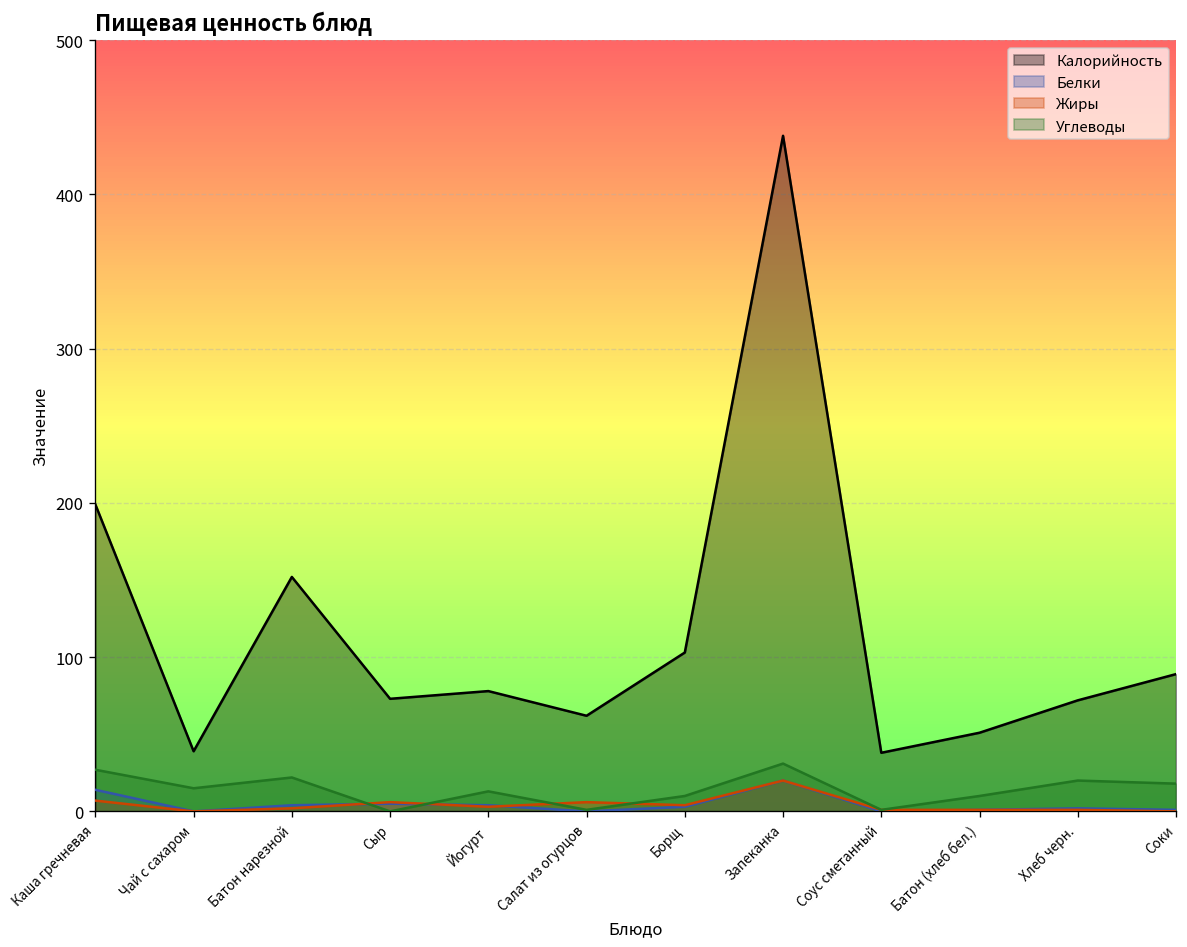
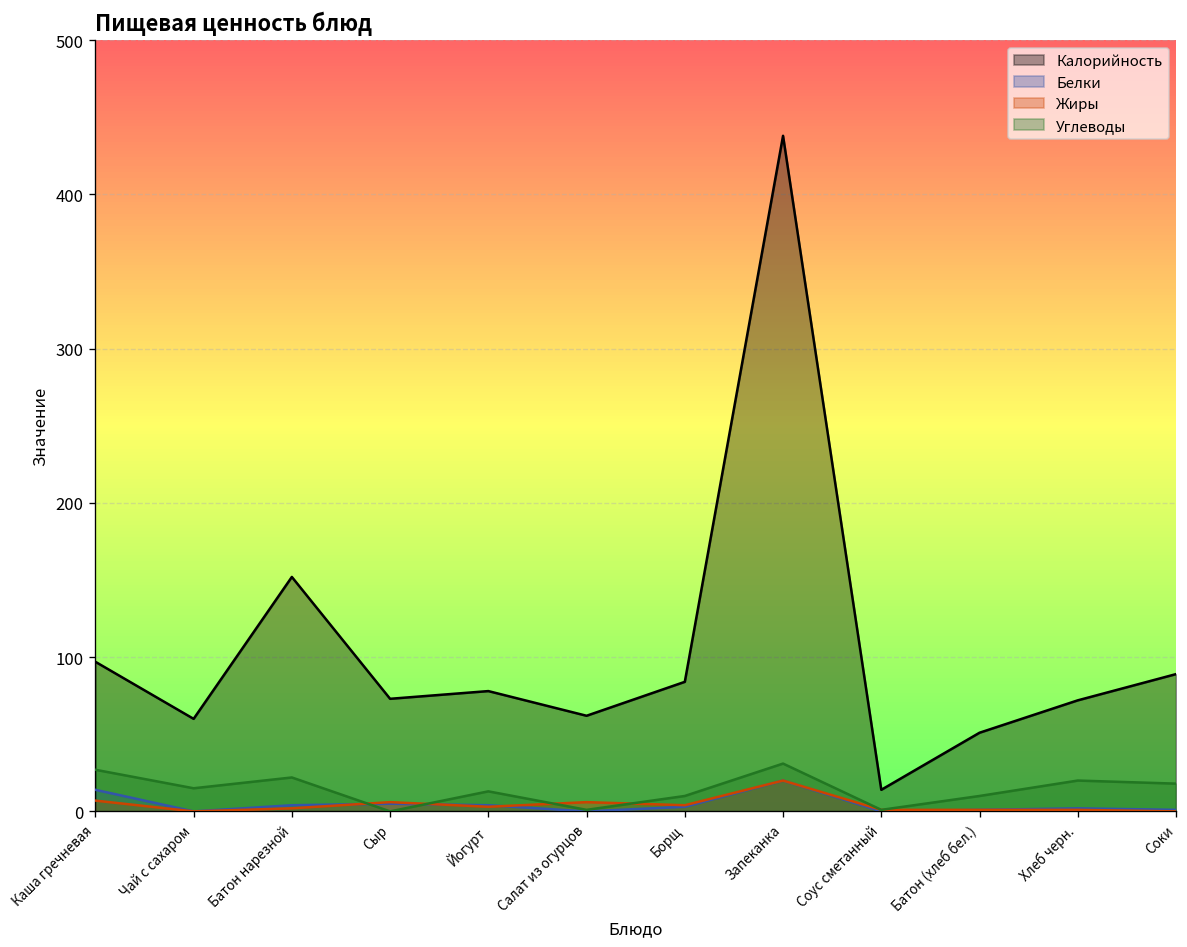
  {
    "Калорийность": {
-     "Каша гречневая": 199,
-     "Чай с сахаром": 39,
+     "Каша гречневая": 97,
+     "Чай с сахаром": 60,
      "Батон нарезной": 152,
      "Сыр": 73,
      "Йогурт": 78,
      "Салат из огурцов": 62,
-     "Борщ": 103,
+     "Борщ": 84,
      "Запеканка": 438,
-     "Соус сметанный": 38,
+     "Соус сметанный": 14,
      "Батон (хлеб бел.)": 51,
      "Хлеб черн.": 72,
      "Соки": 89
    },
    "Белки": {
      "Каша гречневая": 14
    },
    "Жиры": {
      "Каша гречневая": 7,
      "Салат из огурцов": 6
    },
    "Углеводы": {
      "Каша гречневая": 27,
      "Чай с сахаром": 15,
      "Батон нарезной": 22,
      "Сыр": 0,
      "Йогурт": 13,
      "Борщ": 10,
      "Запеканка": 31,
      "Батон (хлеб бел.)": 10,
      "Хлеб черн.": 20,
      "Соки": 18
    }
  }
